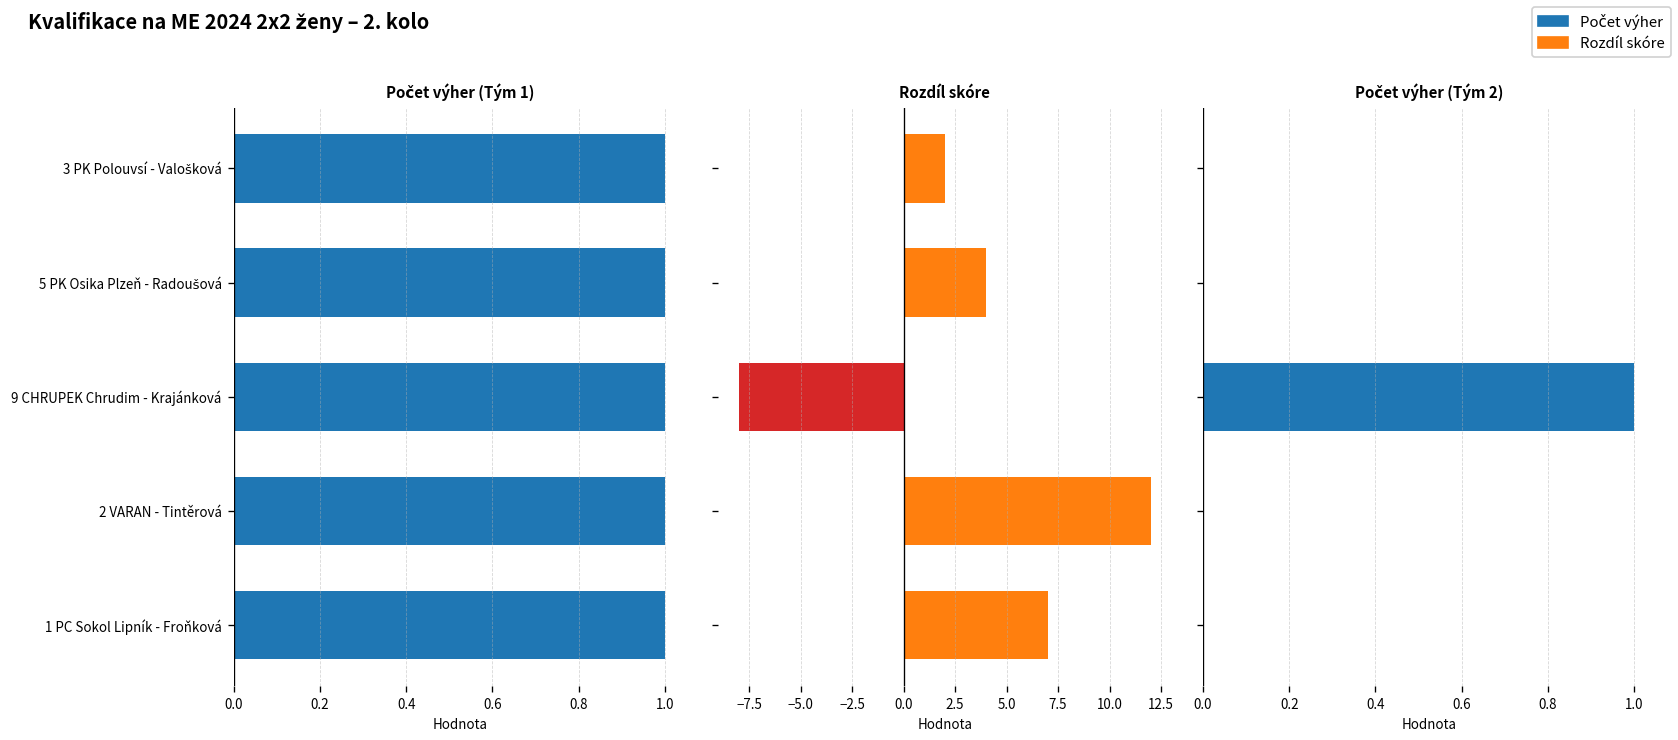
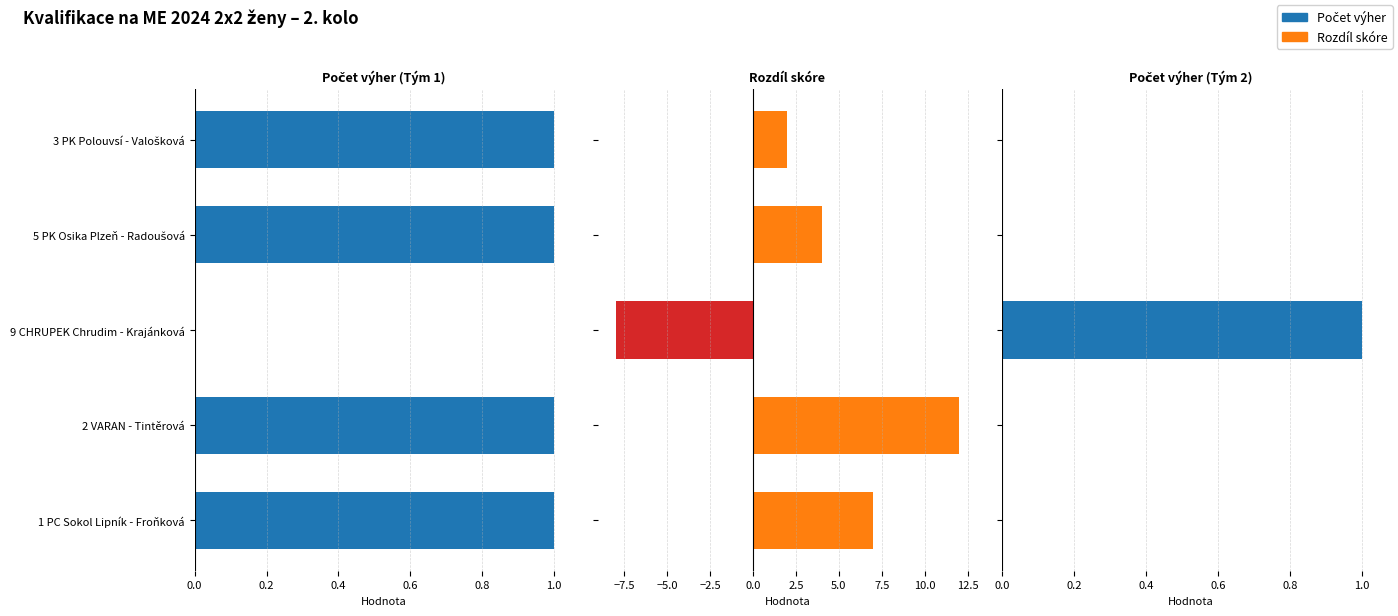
  {
    "Počet výher (Tým 1)": {
      "3 PK Polouvsí - Valošková": 1,
      "5 PK Osika Plzeň - Radoušová": 1,
-     "9 CHRUPEK Chrudim - Krajánková": 1,
+     "9 CHRUPEK Chrudim - Krajánková": 0,
      "2 VARAN - Tintěrová": 1,
      "1 PC Sokol Lipník - Froňková": 1
    }
  }
